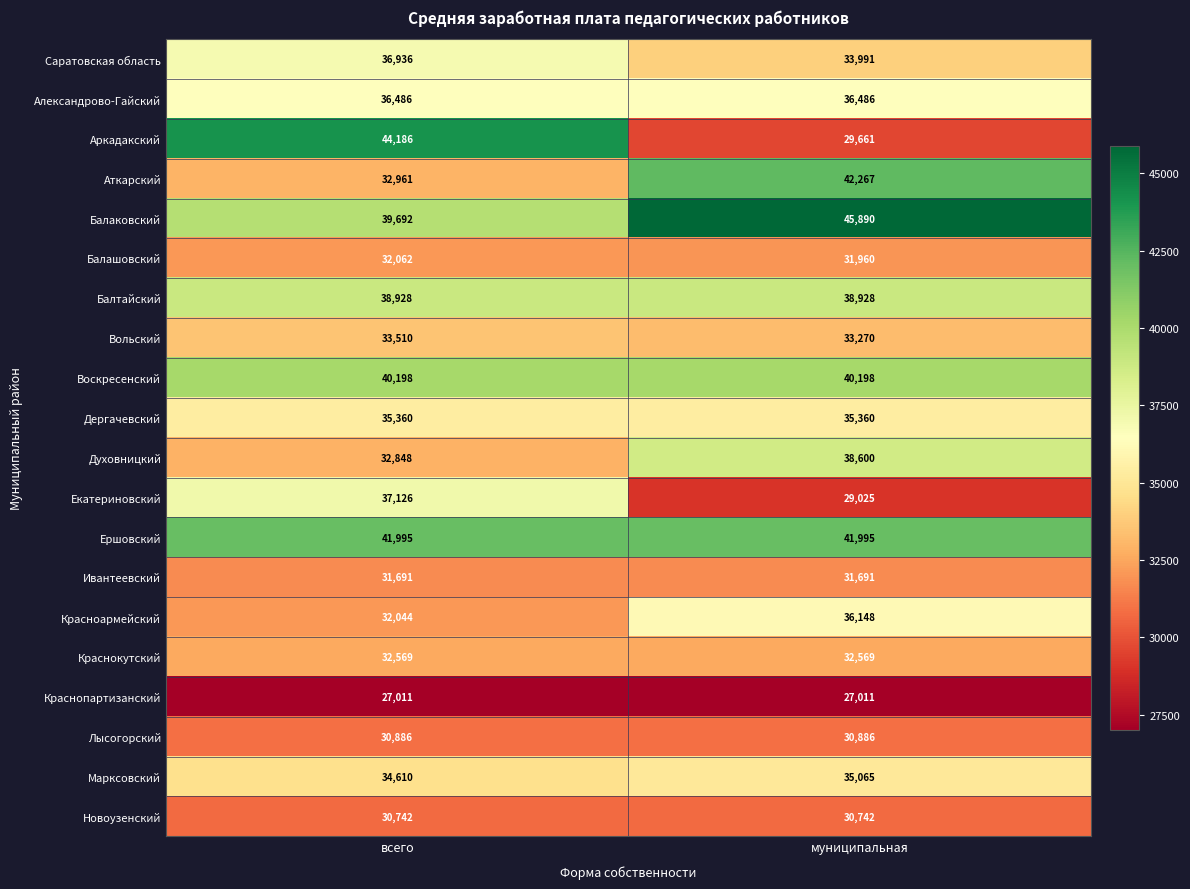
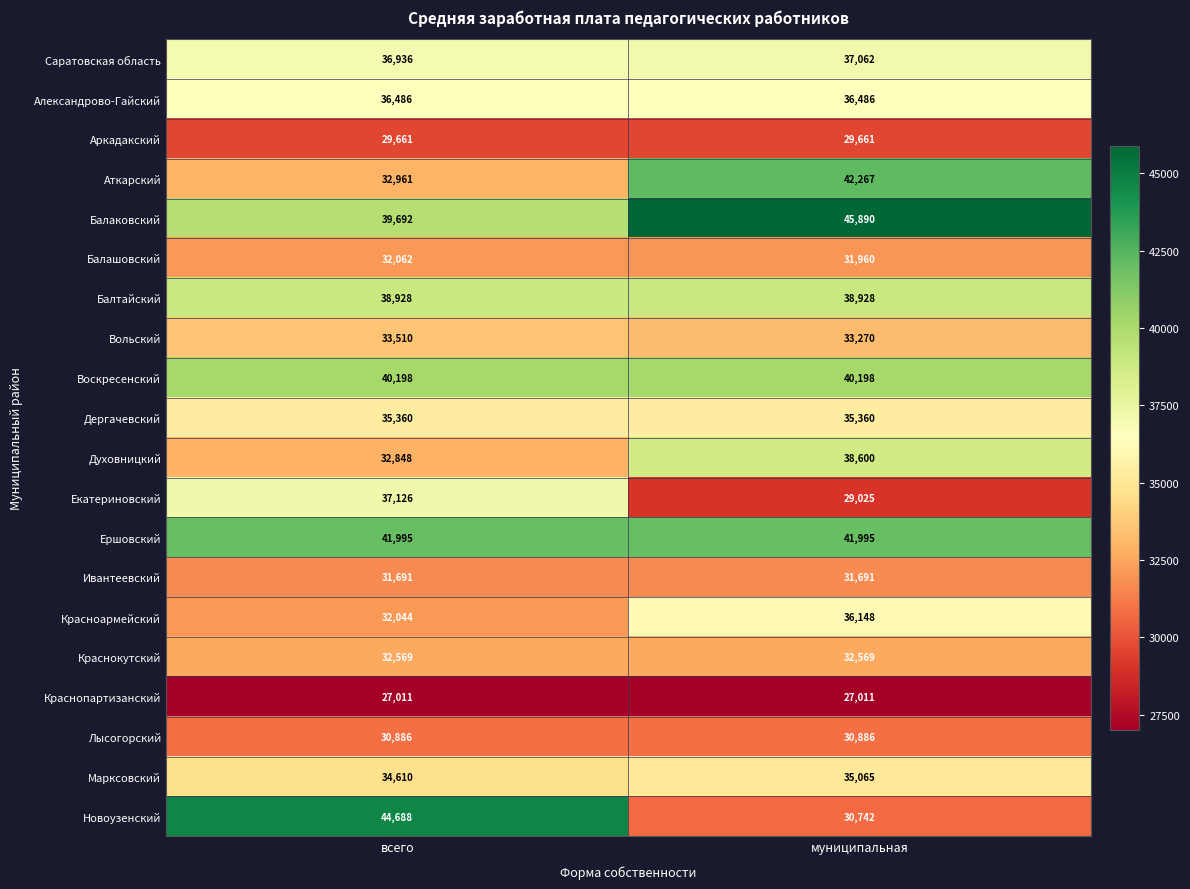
  {
    "Саратовская область": {
      "всего": "36,936",
-     "муниципальная": "33,991"
+     "муниципальная": "37,062"
    },
    "Александрово-Гайский": {
      "всего": "36,486",
      "муниципальная": "36,486"
    },
    "Аркадакский": {
-     "всего": "44,186",
+     "всего": "29,661",
      "муниципальная": "29,661"
    },
    "Аткарский": {
      "всего": "32,961",
      "муниципальная": "42,267"
    },
    "Балаковский": {
      "всего": "39,692",
      "муниципальная": "45,890"
    },
    "Балашовский": {
      "всего": "32,062",
      "муниципальная": "31,960"
    },
    "Балтайский": {
      "всего": "38,928",
      "муниципальная": "38,928"
    },
    "Вольский": {
      "всего": "33,510",
      "муниципальная": "33,270"
    },
    "Воскресенский": {
      "всего": "40,198",
      "муниципальная": "40,198"
    },
    "Дергачевский": {
      "всего": "35,360",
      "муниципальная": "35,360"
    },
    "Духовницкий": {
      "всего": "32,848",
      "муниципальная": "38,600"
    },
    "Екатериновский": {
      "всего": "37,126",
      "муниципальная": "29,025"
    },
    "Ершовский": {
      "всего": "41,995",
      "муниципальная": "41,995"
    },
    "Ивантеевский": {
      "всего": "31,691",
      "муниципальная": "31,691"
    },
    "Красноармейский": {
      "всего": "32,044",
      "муниципальная": "36,148"
    },
    "Краснокутский": {
      "всего": "32,569",
      "муниципальная": "32,569"
    },
    "Краснопартизанский": {
      "всего": "27,011",
      "муниципальная": "27,011"
    },
    "Лысогорский": {
      "всего": "30,886",
      "муниципальная": "30,886"
    },
    "Марксовский": {
      "всего": "34,610",
      "муниципальная": "35,065"
    },
    "Новоузенский": {
-     "всего": "30,742",
+     "всего": "44,688",
      "муниципальная": "30,742"
    }
  }
